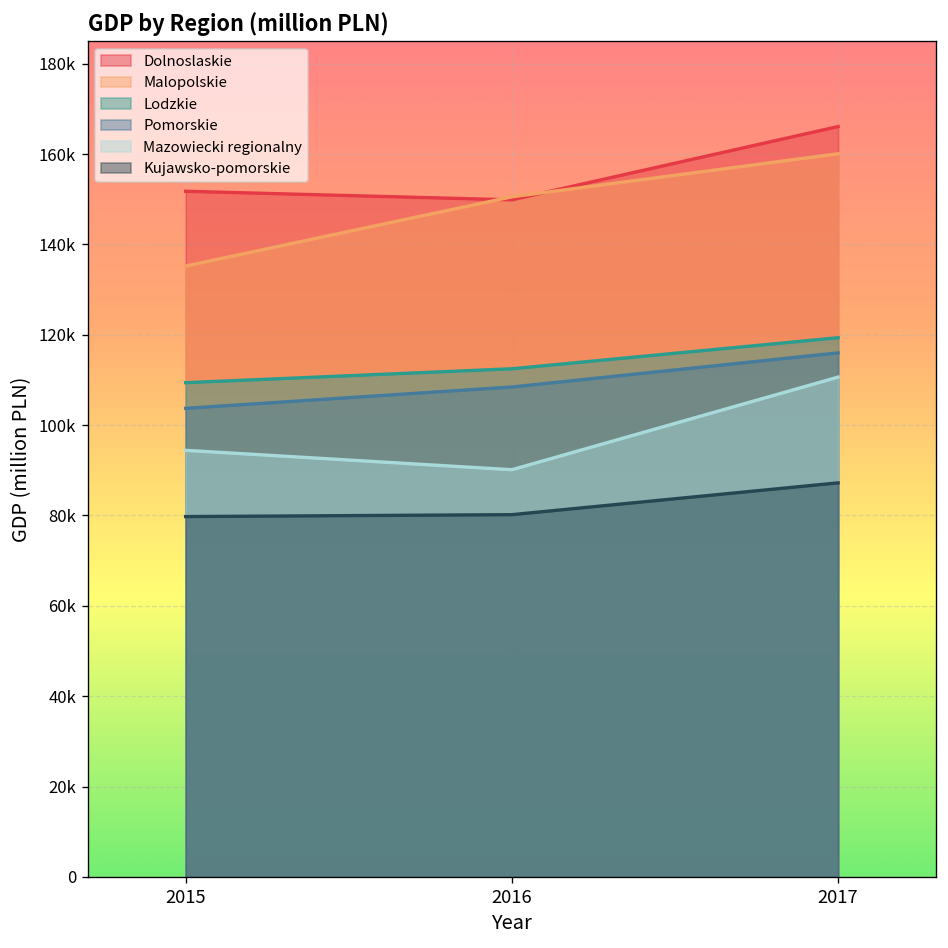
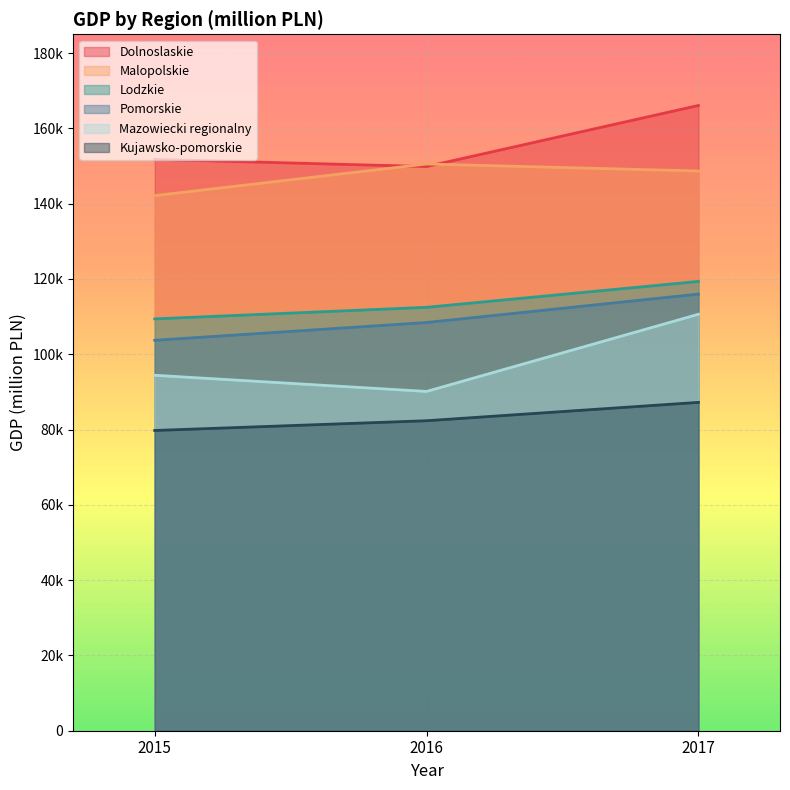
  {
    "Dolnoslaskie": {
      "2017": 166000
    },
    "Malopolskie": {
-     "2015": 135000,
-     "2017": 160000
+     "2015": 142000,
+     "2017": 149000
    },
    "Mazowiecki regionalny": {
      "2015": 94000,
      "2016": 90000,
      "2017": 111000
    },
    "Kujawsko-pomorskie": {
      "2015": 80000,
-     "2016": 80000,
+     "2016": 82000,
      "2017": 87000
    }
  }
